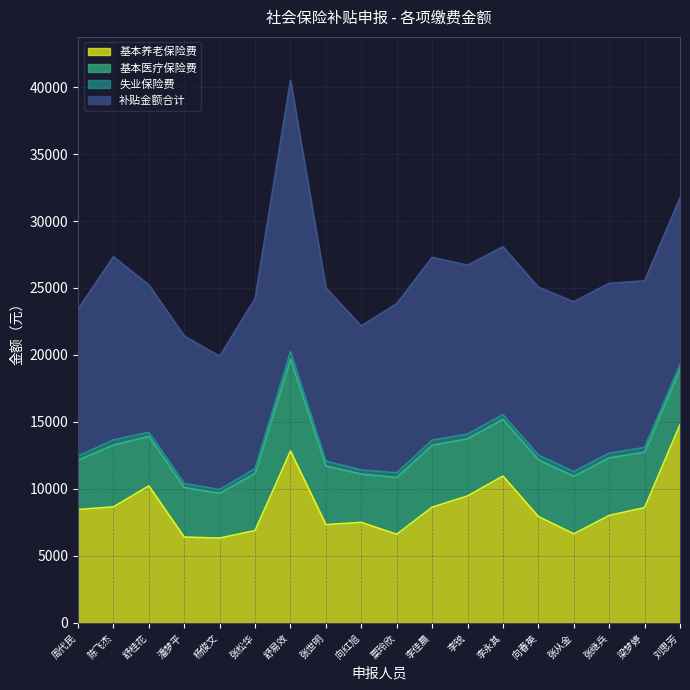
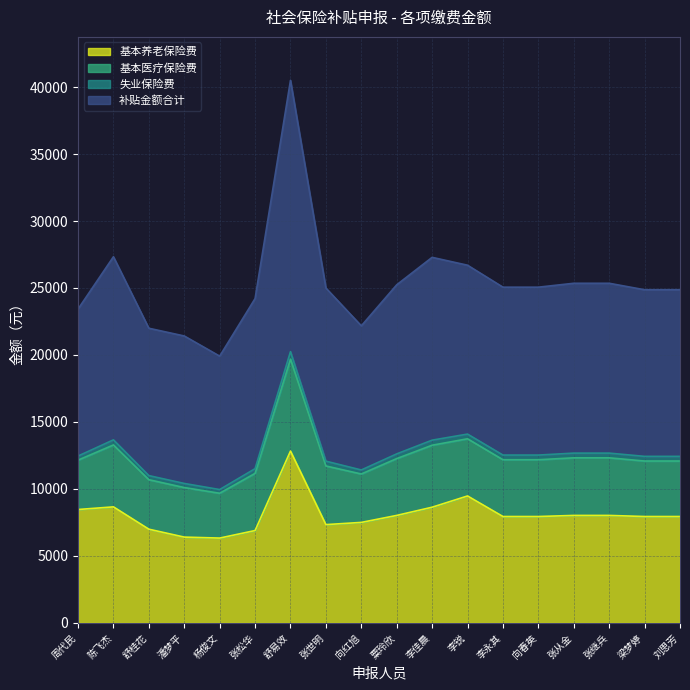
  {
    "基本养老保险费": {
      "周代民": 8500,
      "陈飞杰": 8700,
-     "舒桂花": 10200,
+     "舒桂花": 7000,
      "潘梦平": 6400,
      "杨俊文": 6300,
      "张松华": 6900,
      "舒易效": 12800,
      "张世明": 7300,
      "向红旭": 7500,
-     "粟玲欣": 6600,
+     "粟玲欣": 8000,
      "李佳晨": 8600,
      "李锐": 9500,
-     "李永其": 11000,
+     "李永其": 7900,
      "向春英": 7900,
-     "张从金": 6600,
+     "张从金": 8000,
      "张继兵": 8000,
-     "梁梦婷": 8600,
-     "刘思芳": 14800
+     "梁梦婷": 7900,
+     "刘思芳": 7900
    },
    "补贴金额合计": {
      "周代民": 11000,
      "陈飞杰": 13700,
      "舒桂花": 11000,
      "潘梦平": 11000,
      "杨俊文": 10000,
      "张松华": 12700,
      "舒易效": 20300,
      "张世明": 12900,
      "向红旭": 10800,
      "粟玲欣": 12600,
      "李佳晨": 13600,
      "李锐": 12600,
      "李永其": 12500,
      "向春英": 12500,
      "张从金": 12700,
      "张继兵": 12700,
      "梁梦婷": 12400,
      "刘思芳": 12400
    }
  }
